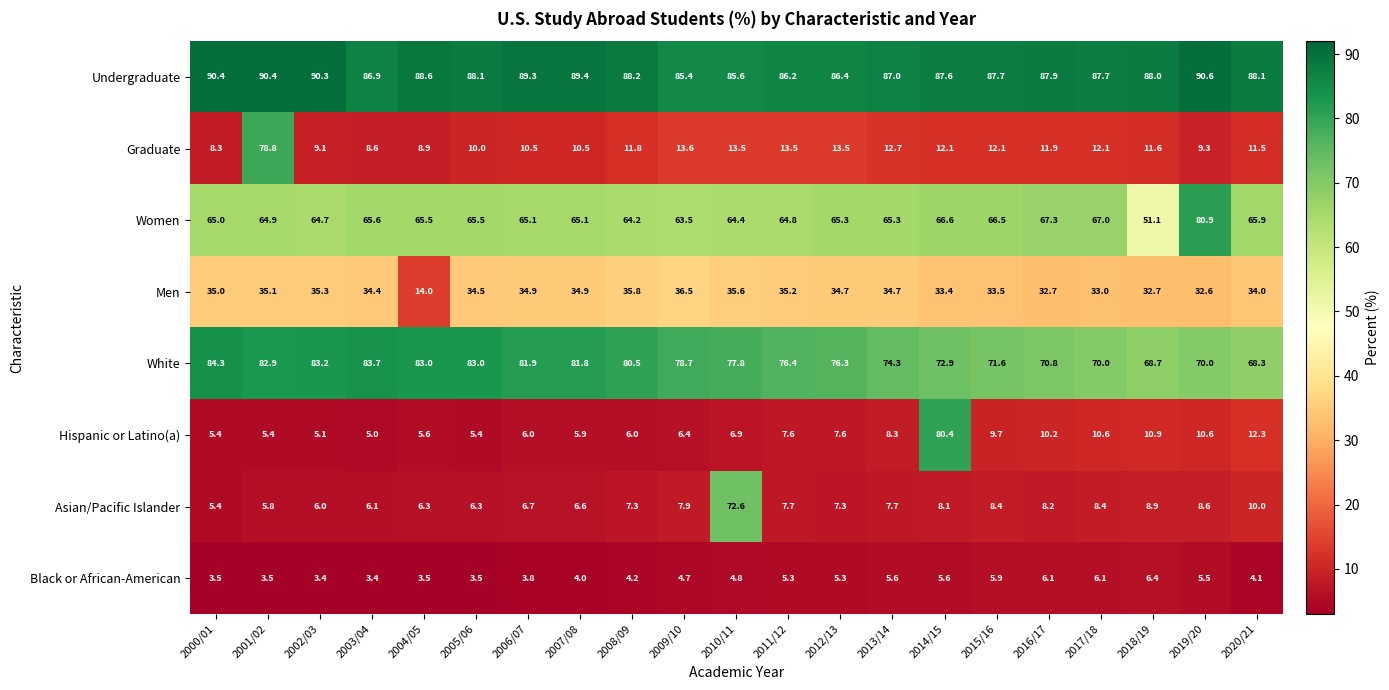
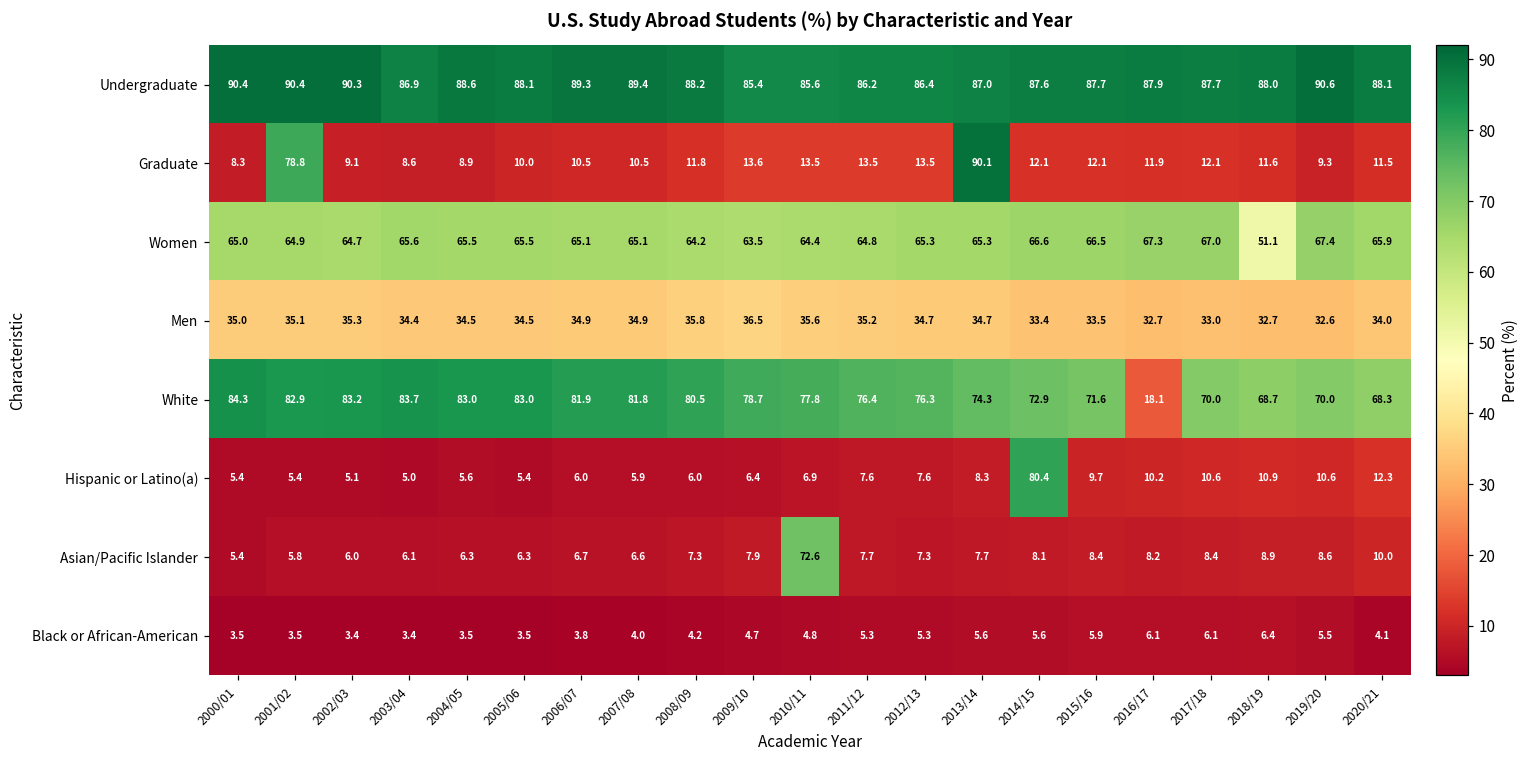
  {
    "Undergraduate": {
      "2000/01": 90.4,
      "2001/02": 90.4,
      "2002/03": 90.3,
      "2003/04": 86.9,
      "2004/05": 88.6,
      "2005/06": 88.1,
      "2006/07": 89.3,
      "2007/08": 89.4,
      "2008/09": 88.2,
      "2009/10": 85.4,
      "2010/11": 85.6,
      "2011/12": 86.2,
      "2012/13": 86.4,
      "2013/14": 87.0,
      "2014/15": 87.6,
      "2015/16": 87.7,
      "2016/17": 87.9,
      "2017/18": 87.7,
      "2018/19": 88.0,
      "2019/20": 90.6,
      "2020/21": 88.1
    },
    "Graduate": {
      "2000/01": 8.3,
      "2001/02": 78.8,
      "2002/03": 9.1,
      "2003/04": 8.6,
      "2004/05": 8.9,
      "2005/06": 10.0,
      "2006/07": 10.5,
      "2007/08": 10.5,
      "2008/09": 11.8,
      "2009/10": 13.6,
      "2010/11": 13.5,
      "2011/12": 13.5,
      "2012/13": 13.5,
-     "2013/14": 12.7,
+     "2013/14": 90.1,
      "2014/15": 12.1,
      "2015/16": 12.1,
      "2016/17": 11.9,
      "2017/18": 12.1,
      "2018/19": 11.6,
      "2019/20": 9.3,
      "2020/21": 11.5
    },
    "Women": {
      "2000/01": 65.0,
      "2001/02": 64.9,
      "2002/03": 64.7,
      "2003/04": 65.6,
      "2004/05": 65.5,
      "2005/06": 65.5,
      "2006/07": 65.1,
      "2007/08": 65.1,
      "2008/09": 64.2,
      "2009/10": 63.5,
      "2010/11": 64.4,
      "2011/12": 64.8,
      "2012/13": 65.3,
      "2013/14": 65.3,
      "2014/15": 66.6,
      "2015/16": 66.5,
      "2016/17": 67.3,
      "2017/18": 67.0,
      "2018/19": 51.1,
-     "2019/20": 80.9,
+     "2019/20": 67.4,
      "2020/21": 65.9
    },
    "Men": {
      "2000/01": 35.0,
      "2001/02": 35.1,
      "2002/03": 35.3,
      "2003/04": 34.4,
-     "2004/05": 14.0,
+     "2004/05": 34.5,
      "2005/06": 34.5,
      "2006/07": 34.9,
      "2007/08": 34.9,
      "2008/09": 35.8,
      "2009/10": 36.5,
      "2010/11": 35.6,
      "2011/12": 35.2,
      "2012/13": 34.7,
      "2013/14": 34.7,
      "2014/15": 33.4,
      "2015/16": 33.5,
      "2016/17": 32.7,
      "2017/18": 33.0,
      "2018/19": 32.7,
      "2019/20": 32.6,
      "2020/21": 34.0
    },
    "White": {
      "2000/01": 84.3,
      "2001/02": 82.9,
      "2002/03": 83.2,
      "2003/04": 83.7,
      "2004/05": 83.0,
      "2005/06": 83.0,
      "2006/07": 81.9,
      "2007/08": 81.8,
      "2008/09": 80.5,
      "2009/10": 78.7,
      "2010/11": 77.8,
      "2011/12": 76.4,
      "2012/13": 76.3,
      "2013/14": 74.3,
      "2014/15": 72.9,
      "2015/16": 71.6,
-     "2016/17": 70.8,
+     "2016/17": 18.1,
      "2017/18": 70.0,
      "2018/19": 68.7,
      "2019/20": 70.0,
      "2020/21": 68.3
    },
    "Hispanic or Latino(a)": {
      "2000/01": 5.4,
      "2001/02": 5.4,
      "2002/03": 5.1,
      "2003/04": 5.0,
      "2004/05": 5.6,
      "2005/06": 5.4,
      "2006/07": 6.0,
      "2007/08": 5.9,
      "2008/09": 6.0,
      "2009/10": 6.4,
      "2010/11": 6.9,
      "2011/12": 7.6,
      "2012/13": 7.6,
      "2013/14": 8.3,
      "2014/15": 80.4,
      "2015/16": 9.7,
      "2016/17": 10.2,
      "2017/18": 10.6,
      "2018/19": 10.9,
      "2019/20": 10.6,
      "2020/21": 12.3
    },
    "Asian/Pacific Islander": {
      "2000/01": 5.4,
      "2001/02": 5.8,
      "2002/03": 6.0,
      "2003/04": 6.1,
      "2004/05": 6.3,
      "2005/06": 6.3,
      "2006/07": 6.7,
      "2007/08": 6.6,
      "2008/09": 7.3,
      "2009/10": 7.9,
      "2010/11": 72.6,
      "2011/12": 7.7,
      "2012/13": 7.3,
      "2013/14": 7.7,
      "2014/15": 8.1,
      "2015/16": 8.4,
      "2016/17": 8.2,
      "2017/18": 8.4,
      "2018/19": 8.9,
      "2019/20": 8.6,
      "2020/21": 10.0
    },
    "Black or African-American": {
      "2000/01": 3.5,
      "2001/02": 3.5,
      "2002/03": 3.4,
      "2003/04": 3.4,
      "2004/05": 3.5,
      "2005/06": 3.5,
      "2006/07": 3.8,
      "2007/08": 4.0,
      "2008/09": 4.2,
      "2009/10": 4.7,
      "2010/11": 4.8,
      "2011/12": 5.3,
      "2012/13": 5.3,
      "2013/14": 5.6,
      "2014/15": 5.6,
      "2015/16": 5.9,
      "2016/17": 6.1,
      "2017/18": 6.1,
      "2018/19": 6.4,
      "2019/20": 5.5,
      "2020/21": 4.1
    }
  }
